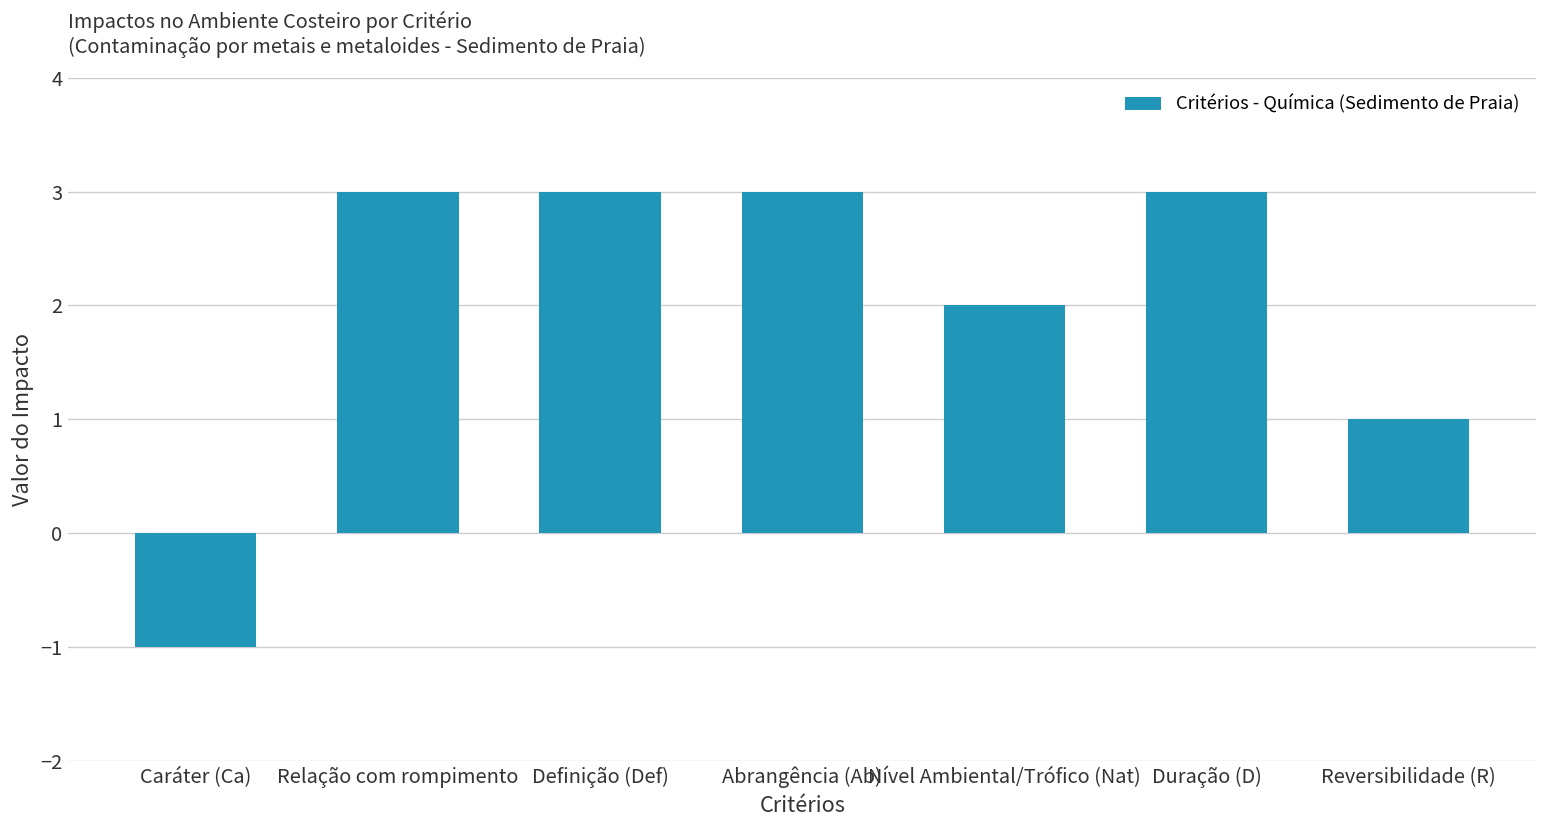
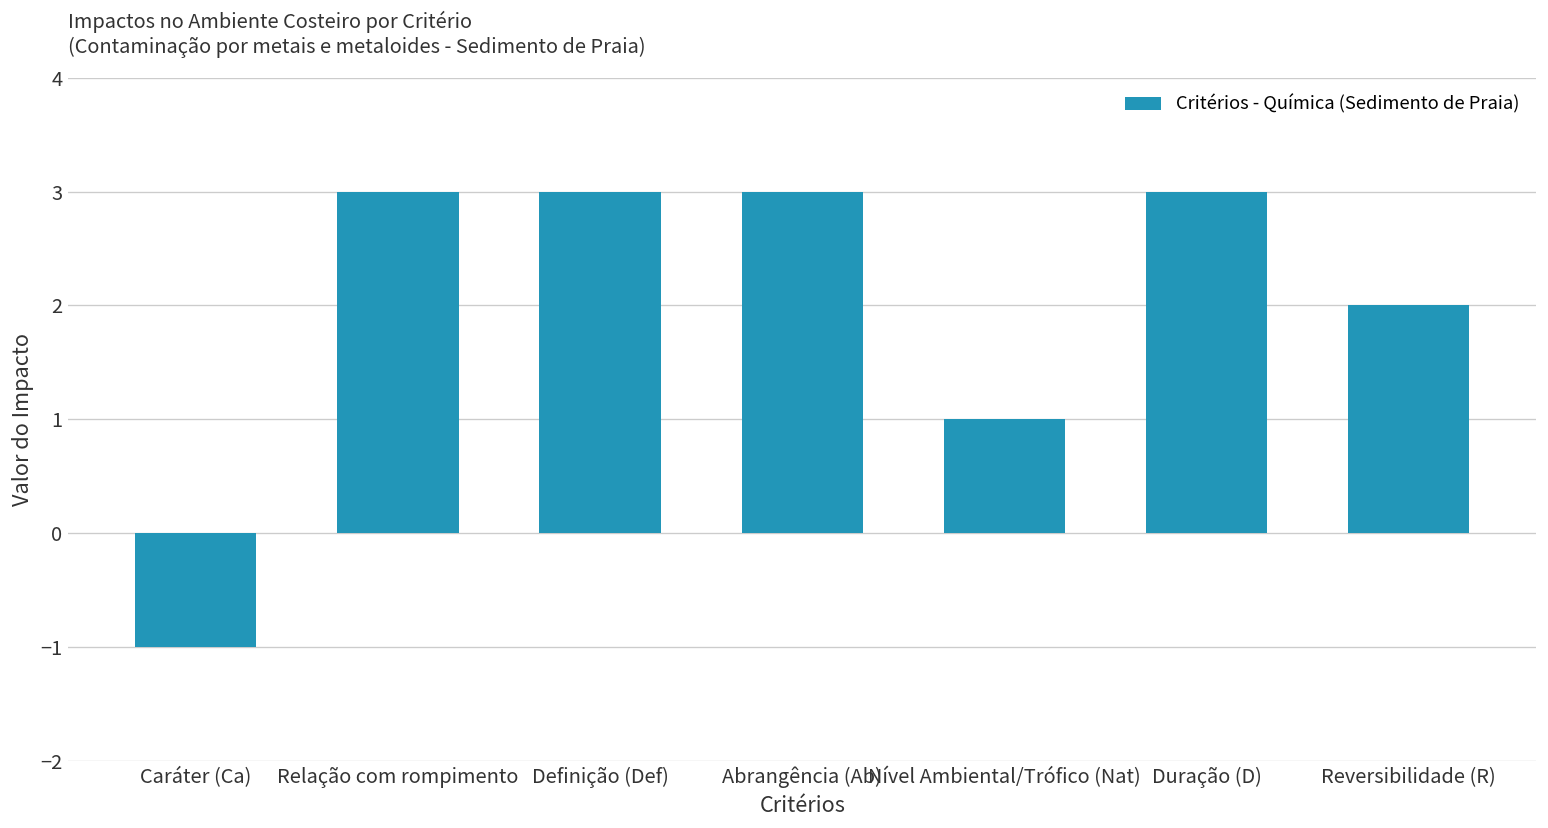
  {
    "Caráter (Ca)": -1,
    "Relação com rompimento": 3,
    "Definição (Def)": 3,
    "Abrangência (Ab)": 3,
-   "Nível Ambiental/Trófico (Nat)": 2,
+   "Nível Ambiental/Trófico (Nat)": 1,
    "Duração (D)": 3,
-   "Reversibilidade (R)": 1
+   "Reversibilidade (R)": 2
  }
